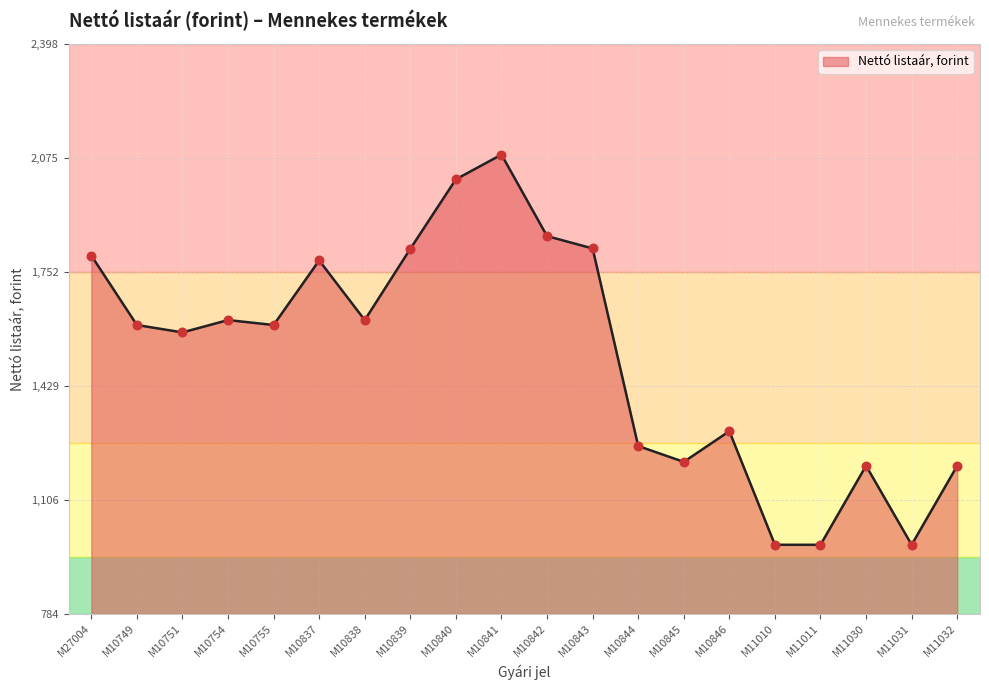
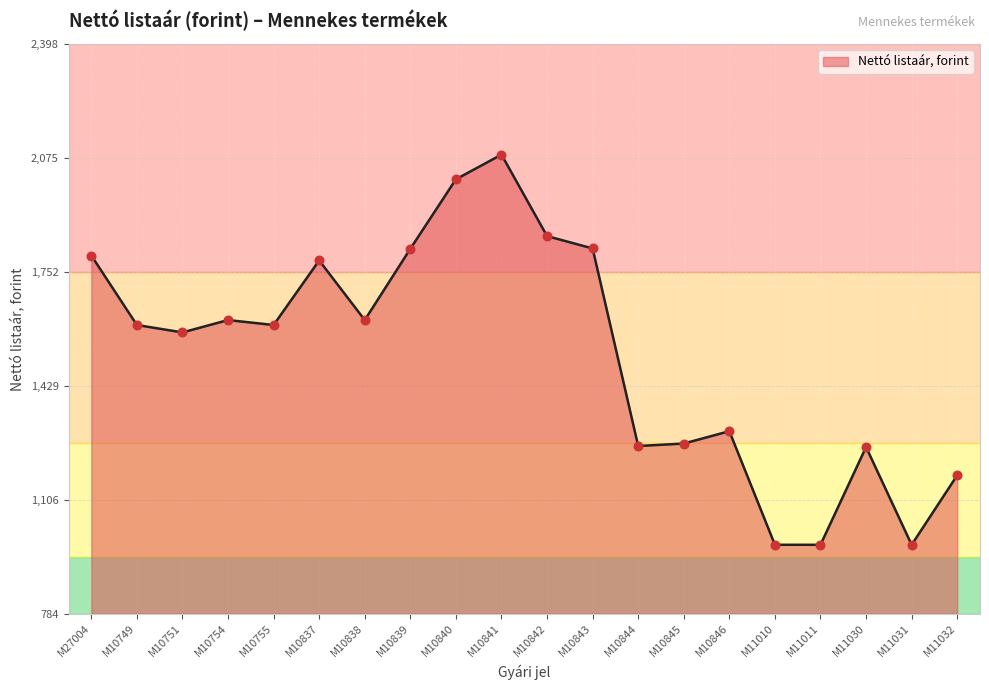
  {
    "M27004": "1,800",
    "M10749": "1,600",
    "M10751": "1,580",
    "M10754": "1,620",
    "M10755": "1,600",
    "M10837": "1,790",
    "M10838": "1,620",
    "M10839": "1,820",
    "M10840": "2,020",
    "M10841": "2,090",
    "M10842": "1,860",
    "M10843": "1,820",
    "M10844": "1,260",
-   "M10845": "1,220",
+   "M10845": "1,270",
    "M10846": "1,300",
    "M11010": "980",
    "M11011": "980",
-   "M11030": "1,200",
+   "M11030": "1,260",
    "M11031": "980",
-   "M11032": "1,200"
+   "M11032": "1,180"
  }
